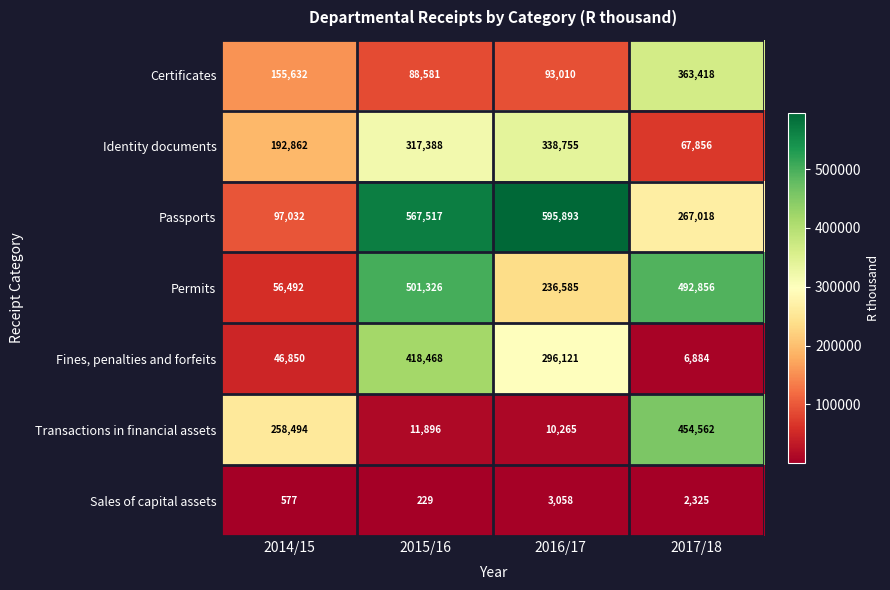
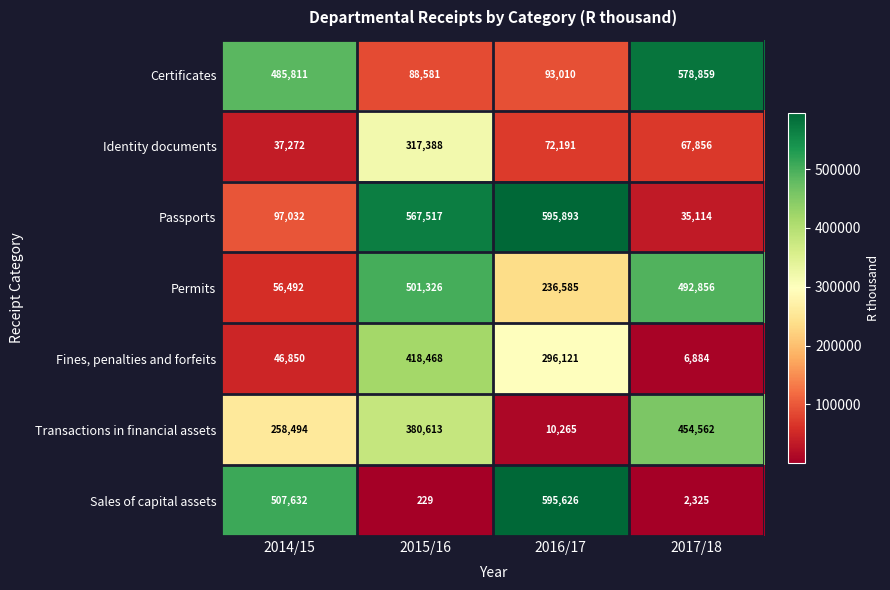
  {
    "Certificates": {
-     "2014/15": "155,632",
+     "2014/15": "485,811",
      "2015/16": "88,581",
      "2016/17": "93,010",
-     "2017/18": "363,418"
+     "2017/18": "578,859"
    },
    "Identity documents": {
-     "2014/15": "192,862",
+     "2014/15": "37,272",
      "2015/16": "317,388",
-     "2016/17": "338,755",
+     "2016/17": "72,191",
      "2017/18": "67,856"
    },
    "Passports": {
      "2014/15": "97,032",
      "2015/16": "567,517",
      "2016/17": "595,893",
-     "2017/18": "267,018"
+     "2017/18": "35,114"
    },
    "Permits": {
      "2014/15": "56,492",
      "2015/16": "501,326",
      "2016/17": "236,585",
      "2017/18": "492,856"
    },
    "Fines, penalties and forfeits": {
      "2014/15": "46,850",
      "2015/16": "418,468",
      "2016/17": "296,121",
      "2017/18": "6,884"
    },
    "Transactions in financial assets": {
      "2014/15": "258,494",
-     "2015/16": "11,896",
+     "2015/16": "380,613",
      "2016/17": "10,265",
      "2017/18": "454,562"
    },
    "Sales of capital assets": {
-     "2014/15": "577",
+     "2014/15": "507,632",
      "2015/16": "229",
-     "2016/17": "3,058",
+     "2016/17": "595,626",
      "2017/18": "2,325"
    }
  }
